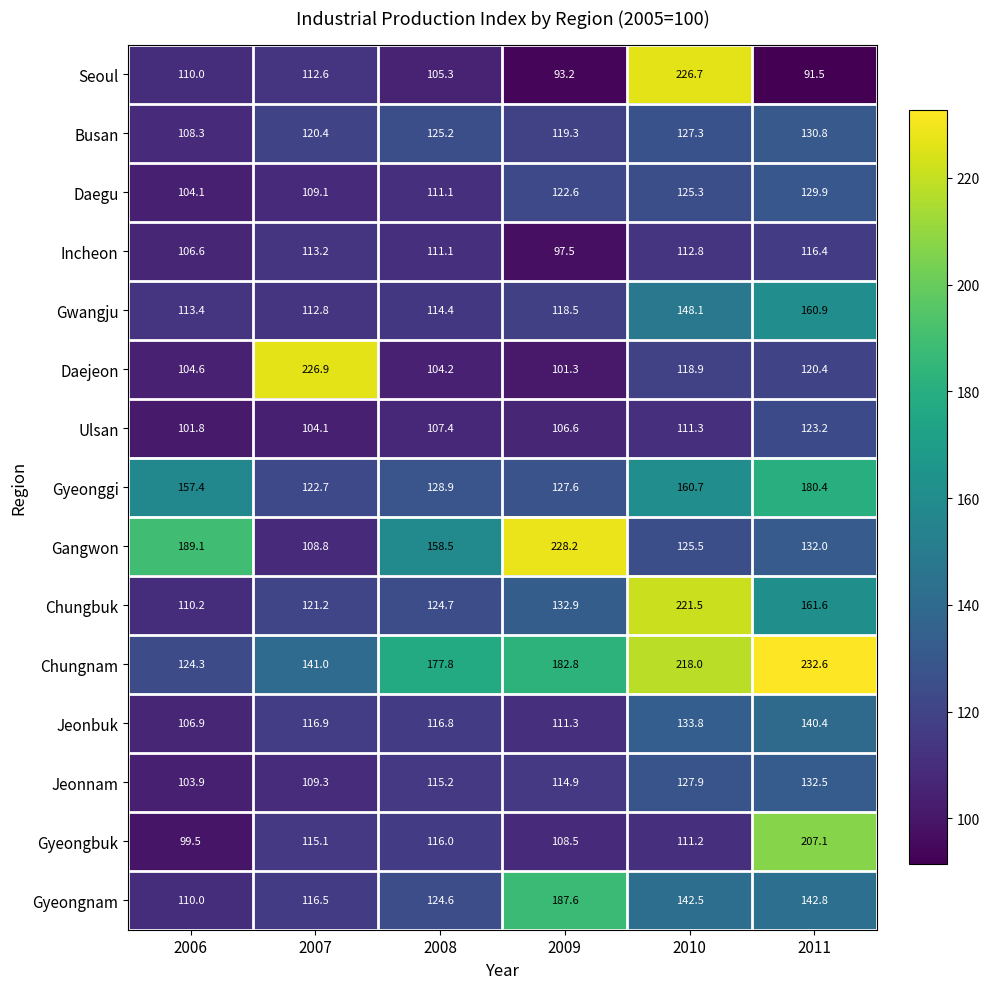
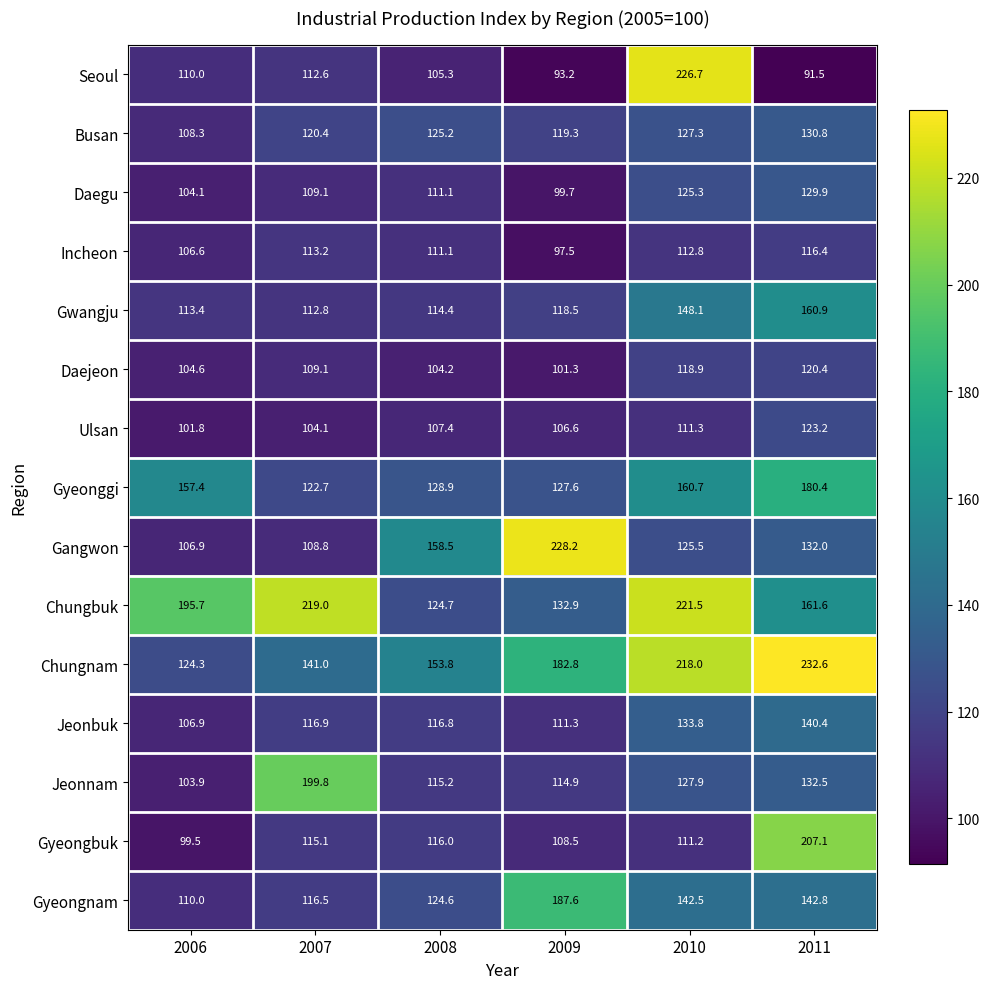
  {
    "Seoul": {
      "2006": 110.0,
      "2007": 112.6,
      "2008": 105.3,
      "2009": 93.2,
      "2010": 226.7,
      "2011": 91.5
    },
    "Busan": {
      "2006": 108.3,
      "2007": 120.4,
      "2008": 125.2,
      "2009": 119.3,
      "2010": 127.3,
      "2011": 130.8
    },
    "Daegu": {
      "2006": 104.1,
      "2007": 109.1,
      "2008": 111.1,
-     "2009": 122.6,
+     "2009": 99.7,
      "2010": 125.3,
      "2011": 129.9
    },
    "Incheon": {
      "2006": 106.6,
      "2007": 113.2,
      "2008": 111.1,
      "2009": 97.5,
      "2010": 112.8,
      "2011": 116.4
    },
    "Gwangju": {
      "2006": 113.4,
      "2007": 112.8,
      "2008": 114.4,
      "2009": 118.5,
      "2010": 148.1,
      "2011": 160.9
    },
    "Daejeon": {
      "2006": 104.6,
-     "2007": 226.9,
+     "2007": 109.1,
      "2008": 104.2,
      "2009": 101.3,
      "2010": 118.9,
      "2011": 120.4
    },
    "Ulsan": {
      "2006": 101.8,
      "2007": 104.1,
      "2008": 107.4,
      "2009": 106.6,
      "2010": 111.3,
      "2011": 123.2
    },
    "Gyeonggi": {
      "2006": 157.4,
      "2007": 122.7,
      "2008": 128.9,
      "2009": 127.6,
      "2010": 160.7,
      "2011": 180.4
    },
    "Gangwon": {
-     "2006": 189.1,
+     "2006": 106.9,
      "2007": 108.8,
      "2008": 158.5,
      "2009": 228.2,
      "2010": 125.5,
      "2011": 132.0
    },
    "Chungbuk": {
-     "2006": 110.2,
-     "2007": 121.2,
+     "2006": 195.7,
+     "2007": 219.0,
      "2008": 124.7,
      "2009": 132.9,
      "2010": 221.5,
      "2011": 161.6
    },
    "Chungnam": {
      "2006": 124.3,
      "2007": 141.0,
-     "2008": 177.8,
+     "2008": 153.8,
      "2009": 182.8,
      "2010": 218.0,
      "2011": 232.6
    },
    "Jeonbuk": {
      "2006": 106.9,
      "2007": 116.9,
      "2008": 116.8,
      "2009": 111.3,
      "2010": 133.8,
      "2011": 140.4
    },
    "Jeonnam": {
      "2006": 103.9,
-     "2007": 109.3,
+     "2007": 199.8,
      "2008": 115.2,
      "2009": 114.9,
      "2010": 127.9,
      "2011": 132.5
    },
    "Gyeongbuk": {
      "2006": 99.5,
      "2007": 115.1,
      "2008": 116.0,
      "2009": 108.5,
      "2010": 111.2,
      "2011": 207.1
    },
    "Gyeongnam": {
      "2006": 110.0,
      "2007": 116.5,
      "2008": 124.6,
      "2009": 187.6,
      "2010": 142.5,
      "2011": 142.8
    }
  }
